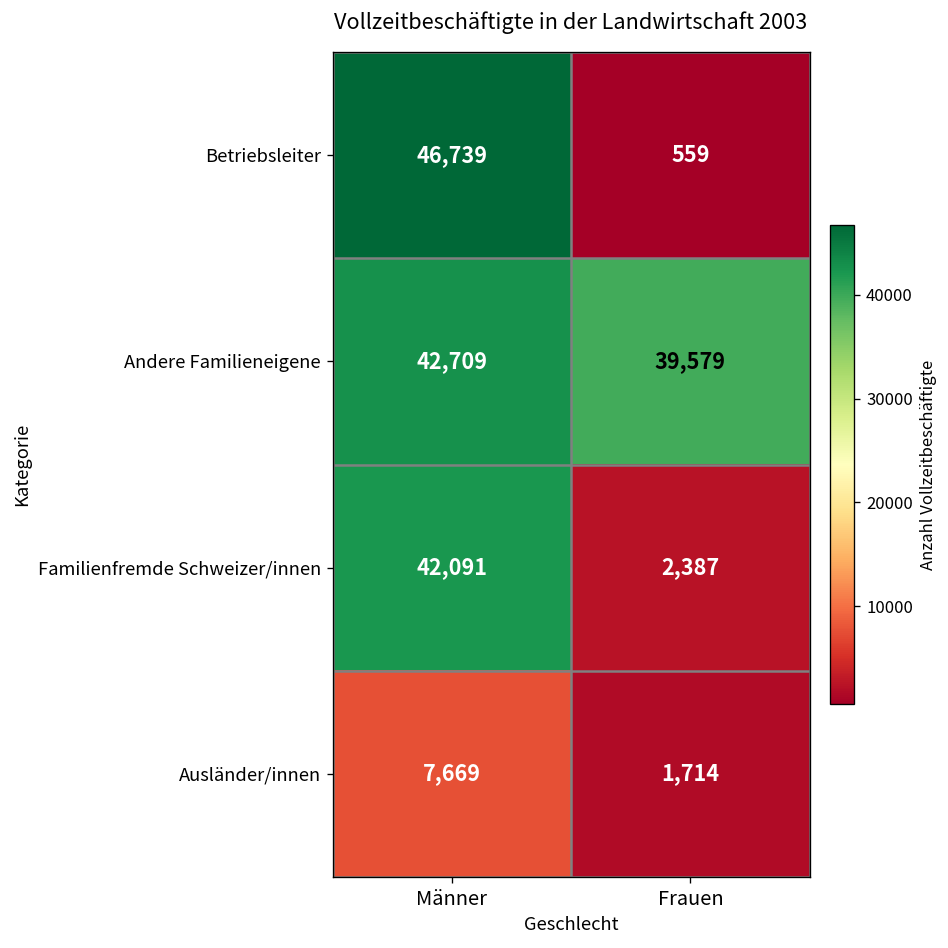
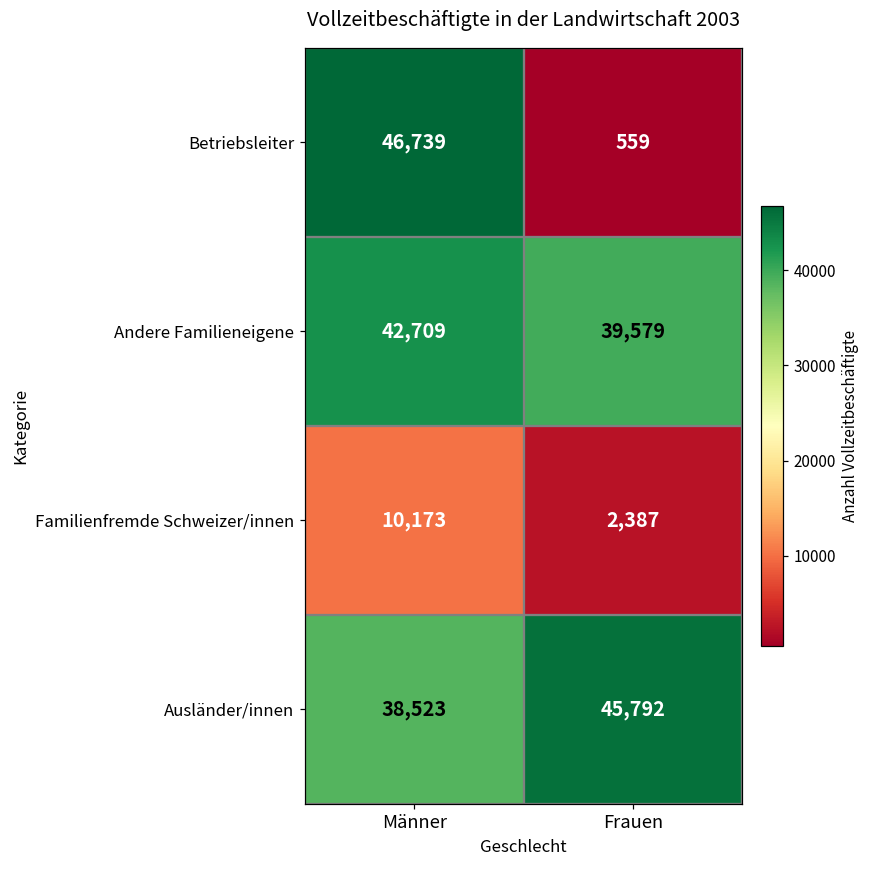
  {
    "Betriebsleiter": {
      "Männer": "46,739",
      "Frauen": "559"
    },
    "Andere Familieneigene": {
      "Männer": "42,709",
      "Frauen": "39,579"
    },
    "Familienfremde Schweizer/innen": {
-     "Männer": "42,091",
+     "Männer": "10,173",
      "Frauen": "2,387"
    },
    "Ausländer/innen": {
-     "Männer": "7,669",
-     "Frauen": "1,714"
+     "Männer": "38,523",
+     "Frauen": "45,792"
    }
  }
